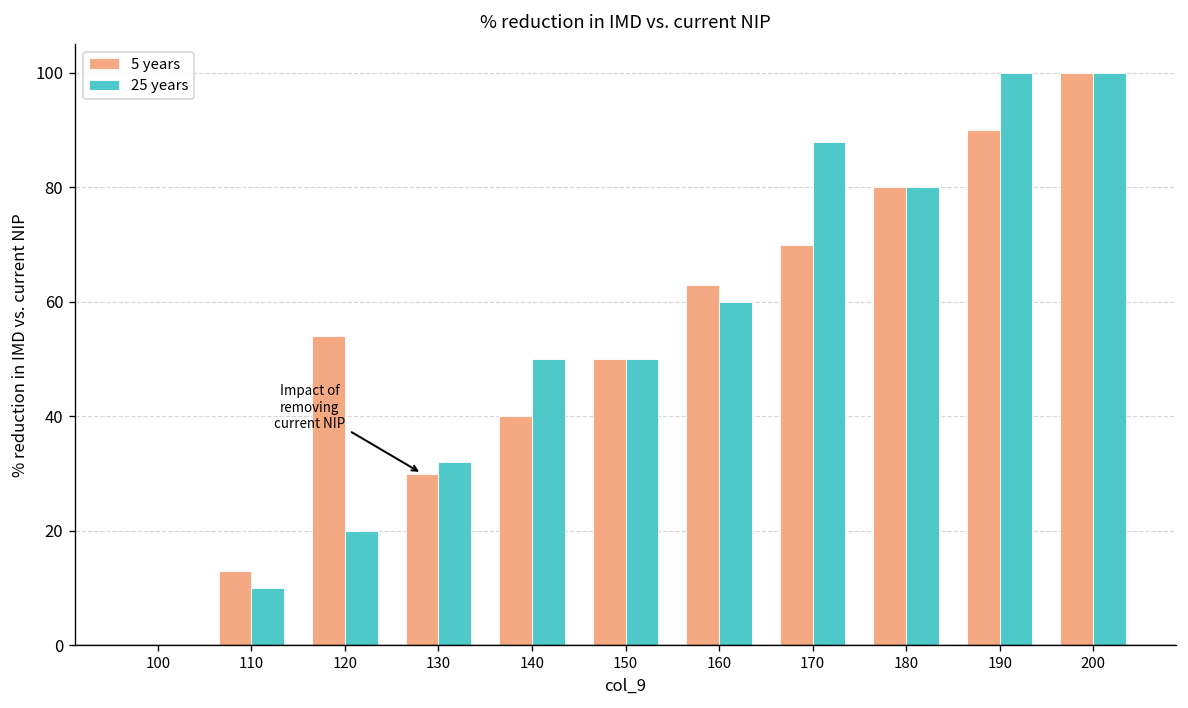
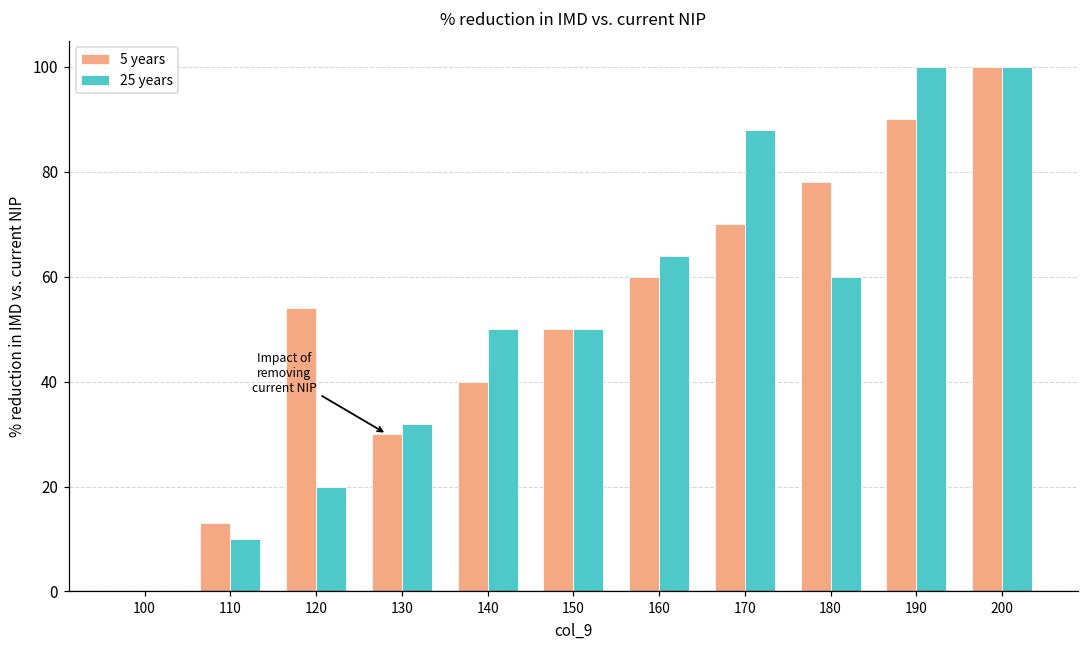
  {
    "5 years": {
      "100": 0,
      "110": 13,
      "120": 54,
      "130": 30,
      "140": 40,
      "150": 50,
-     "160": 63,
+     "160": 60,
      "170": 70,
-     "180": 80,
+     "180": 78,
      "190": 90,
      "200": 100
    },
    "25 years": {
      "100": 0,
      "110": 10,
      "120": 20,
      "130": 32,
      "140": 50,
      "150": 50,
-     "160": 60,
+     "160": 64,
      "170": 88,
-     "180": 80,
+     "180": 60,
      "190": 100,
      "200": 100
    }
  }
